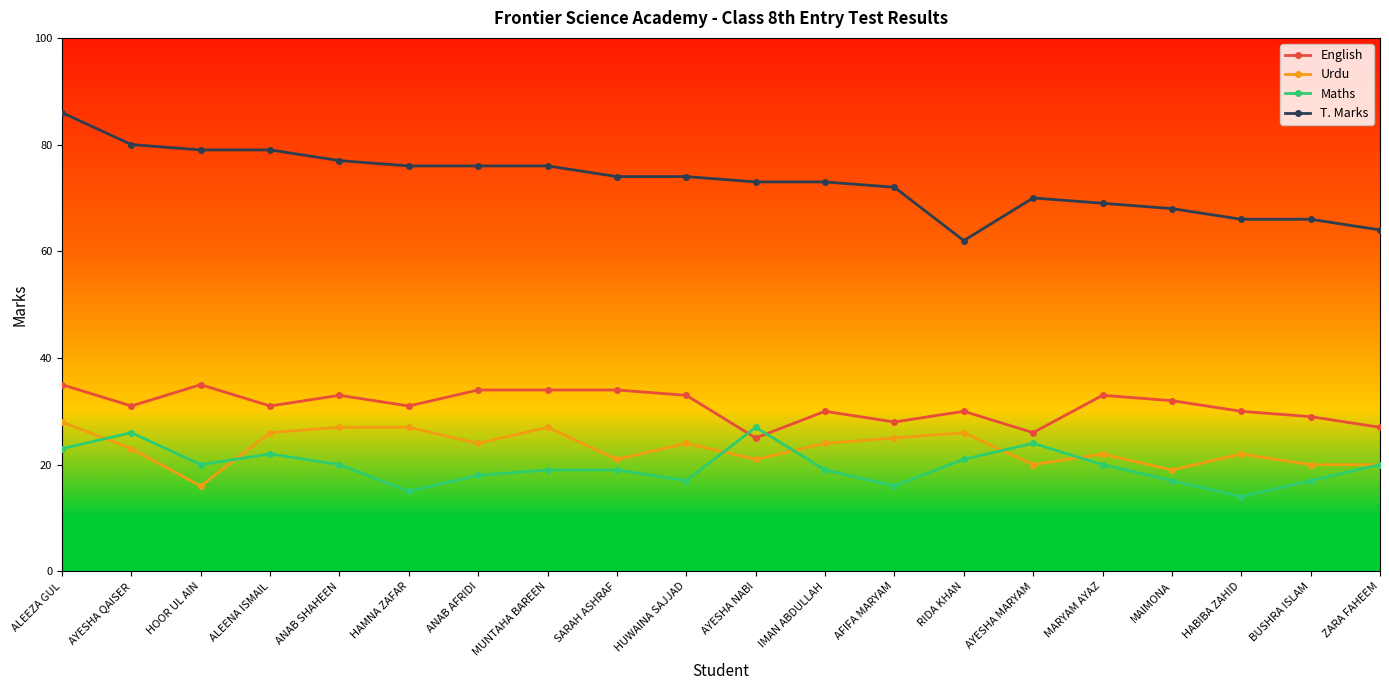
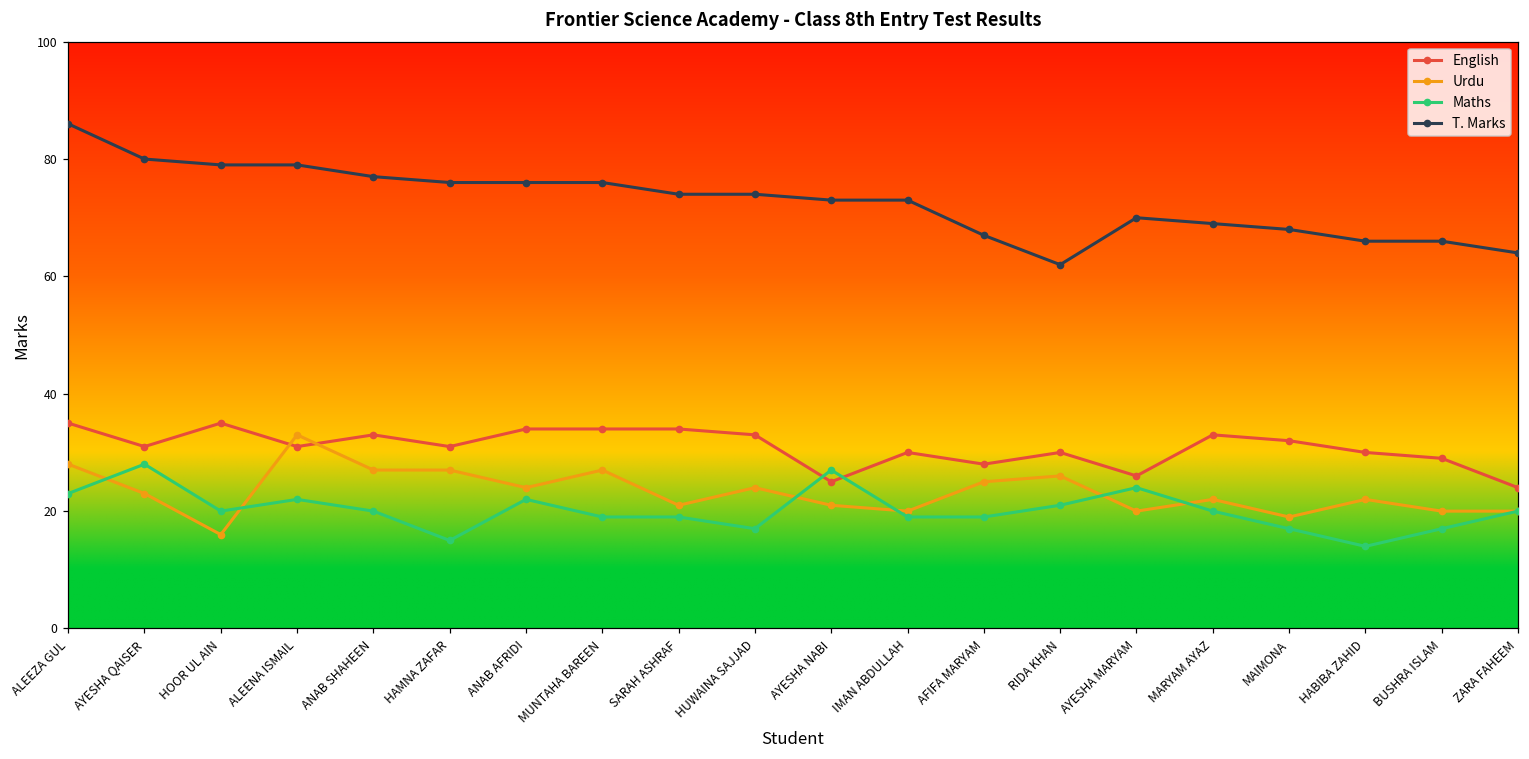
  {
    "English": {
      "ALEEZA GUL": 35,
      "AYESHA QAISER": 31,
      "HOOR UL AIN": 35,
      "ALEENA ISMAIL": 31,
      "ANAB SHAHEEN": 33,
      "HAMNA ZAFAR": 31,
      "ANAB AFRIDI": 34,
      "MUNTAHA BAREEN": 34,
      "SARAH ASHRAF": 34,
      "HUWAINA SAJJAD": 33,
      "AYESHA NABI": 25,
      "IMAN ABDULLAH": 30,
      "AFIFA MARYAM": 28,
      "RIDA KHAN": 30,
      "AYESHA MARYAM": 26,
      "MARYAM AYAZ": 33,
      "MAIMONA": 32,
      "HABIBA ZAHID": 30,
      "BUSHRA ISLAM": 29,
-     "ZARA FAHEEM": 27
+     "ZARA FAHEEM": 24
    },
    "Urdu": {
      "ALEEZA GUL": 28,
      "AYESHA QAISER": 23,
      "HOOR UL AIN": 16,
-     "ALEENA ISMAIL": 26,
+     "ALEENA ISMAIL": 33,
      "ANAB SHAHEEN": 27,
      "HAMNA ZAFAR": 27,
      "ANAB AFRIDI": 24,
      "MUNTAHA BAREEN": 27,
      "SARAH ASHRAF": 21,
      "HUWAINA SAJJAD": 24,
      "AYESHA NABI": 21,
-     "IMAN ABDULLAH": 24,
+     "IMAN ABDULLAH": 20,
      "AFIFA MARYAM": 25,
      "RIDA KHAN": 26,
      "AYESHA MARYAM": 20,
      "MARYAM AYAZ": 22,
      "MAIMONA": 19,
      "HABIBA ZAHID": 22,
      "BUSHRA ISLAM": 20
    },
    "Maths": {
      "ALEEZA GUL": 23,
-     "AYESHA QAISER": 26,
+     "AYESHA QAISER": 28,
      "HOOR UL AIN": 20,
      "ALEENA ISMAIL": 22,
      "ANAB SHAHEEN": 20,
      "HAMNA ZAFAR": 15,
-     "ANAB AFRIDI": 18,
+     "ANAB AFRIDI": 22,
      "MUNTAHA BAREEN": 19,
      "SARAH ASHRAF": 19,
      "HUWAINA SAJJAD": 17,
      "AYESHA NABI": 27,
      "IMAN ABDULLAH": 19,
-     "AFIFA MARYAM": 16,
+     "AFIFA MARYAM": 19,
      "RIDA KHAN": 21,
      "AYESHA MARYAM": 24,
      "MARYAM AYAZ": 20,
      "MAIMONA": 17,
      "HABIBA ZAHID": 14,
      "BUSHRA ISLAM": 17
    },
    "T. Marks": {
      "ALEEZA GUL": 86,
      "AYESHA QAISER": 80,
      "HOOR UL AIN": 79,
      "ALEENA ISMAIL": 79,
      "ANAB SHAHEEN": 77,
      "HAMNA ZAFAR": 76,
      "ANAB AFRIDI": 76,
      "MUNTAHA BAREEN": 76,
      "SARAH ASHRAF": 74,
      "HUWAINA SAJJAD": 74,
      "AYESHA NABI": 73,
      "IMAN ABDULLAH": 73,
-     "AFIFA MARYAM": 72,
+     "AFIFA MARYAM": 67,
      "RIDA KHAN": 62,
      "AYESHA MARYAM": 70,
      "MARYAM AYAZ": 69,
      "MAIMONA": 68,
      "HABIBA ZAHID": 66,
      "BUSHRA ISLAM": 66,
      "ZARA FAHEEM": 64
    }
  }
